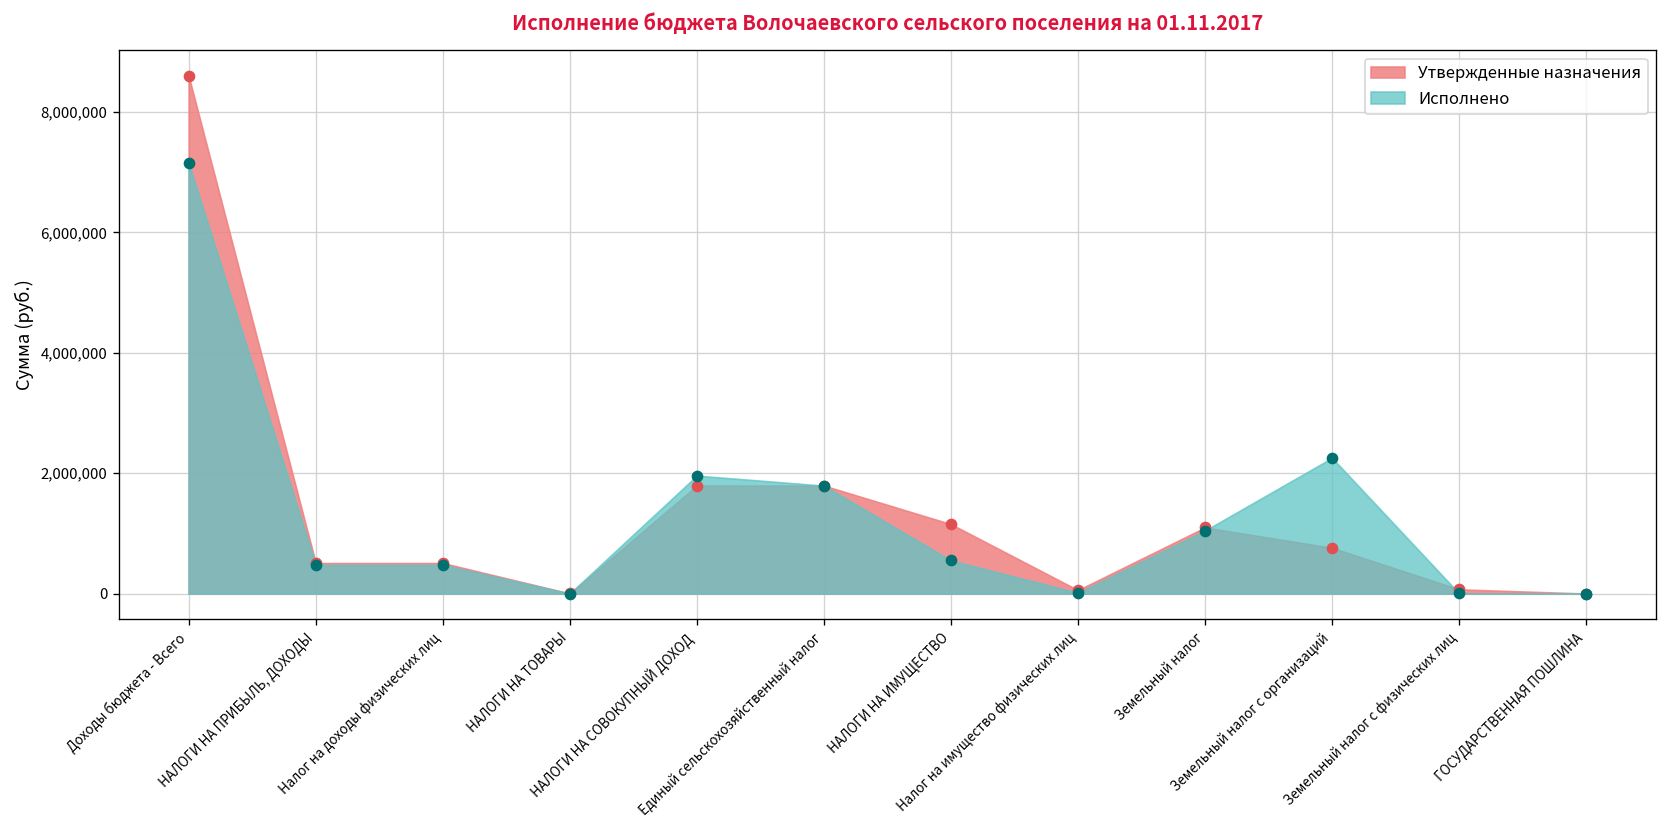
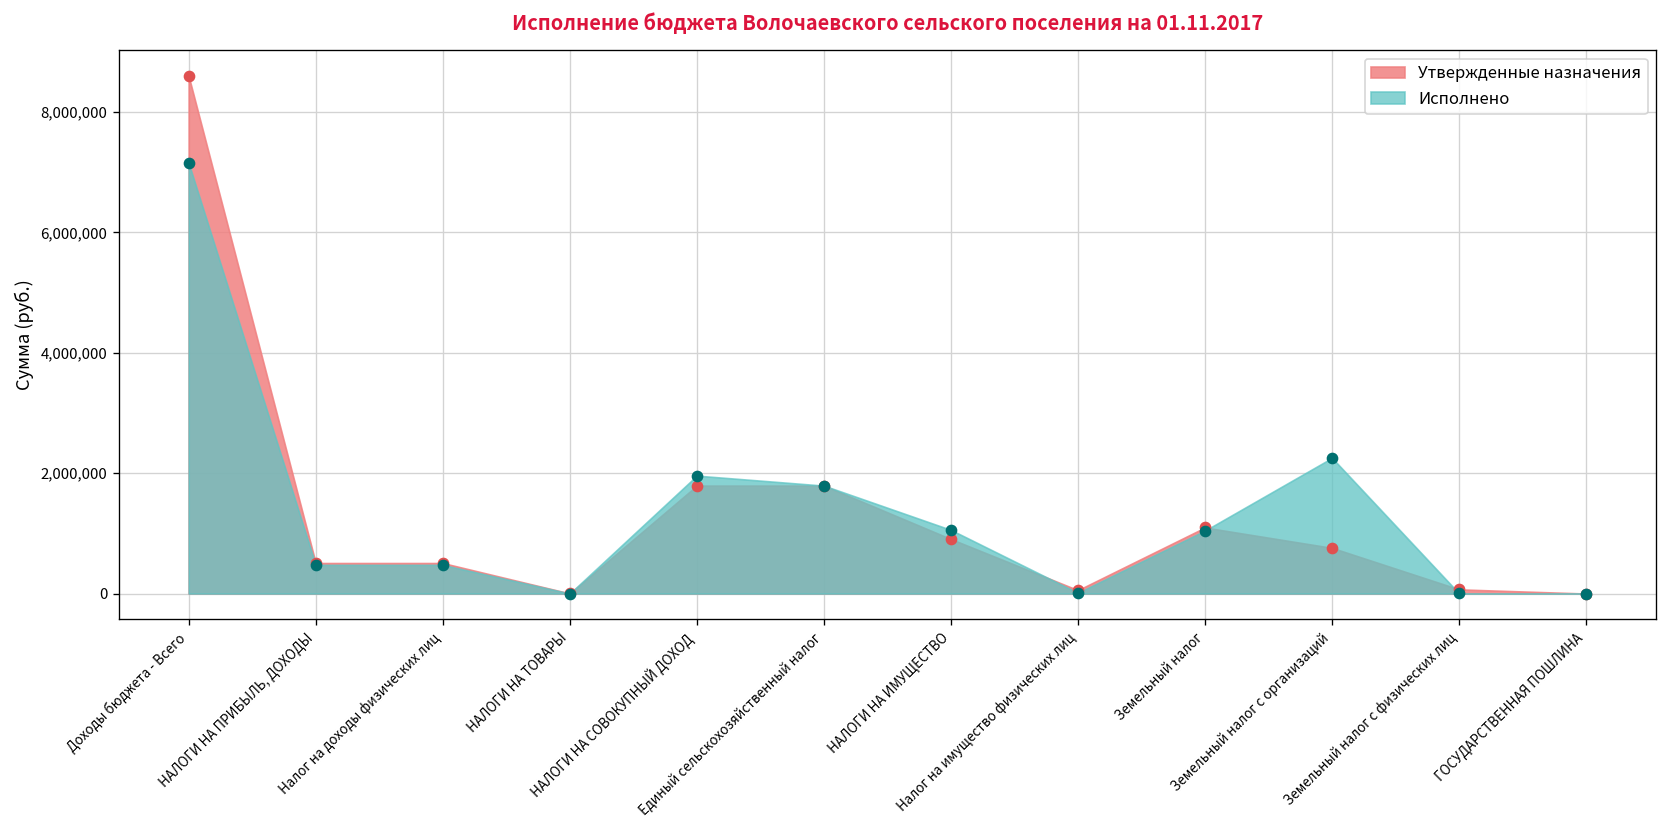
  {
    "Утвержденные назначения": {
      "Доходы бюджета - Всего": "8,600,000",
      "НАЛОГИ НА СОВОКУПНЫЙ ДОХОД": "1,800,000",
-     "НАЛОГИ НА ИМУЩЕСТВО": "1,200,000",
+     "НАЛОГИ НА ИМУЩЕСТВО": "900,000",
      "Земельный налог": "1,100,000",
      "Земельный налог с организаций": "800,000",
      "Земельный налог с физических лиц": "100,000"
    },
    "Исполнено": {
      "Доходы бюджета - Всего": "7,200,000",
      "НАЛОГИ НА СОВОКУПНЫЙ ДОХОД": "2,000,000",
-     "НАЛОГИ НА ИМУЩЕСТВО": "500,000",
+     "НАЛОГИ НА ИМУЩЕСТВО": "1,100,000",
      "Земельный налог": "1,000,000",
      "Земельный налог с организаций": "2,300,000",
      "Земельный налог с физических лиц": "0"
    }
  }
